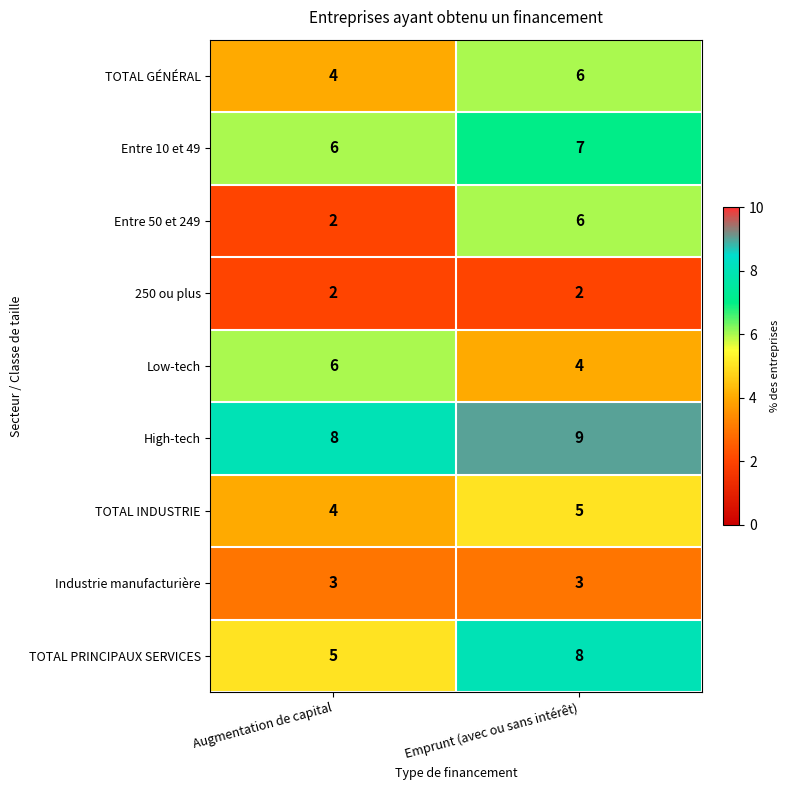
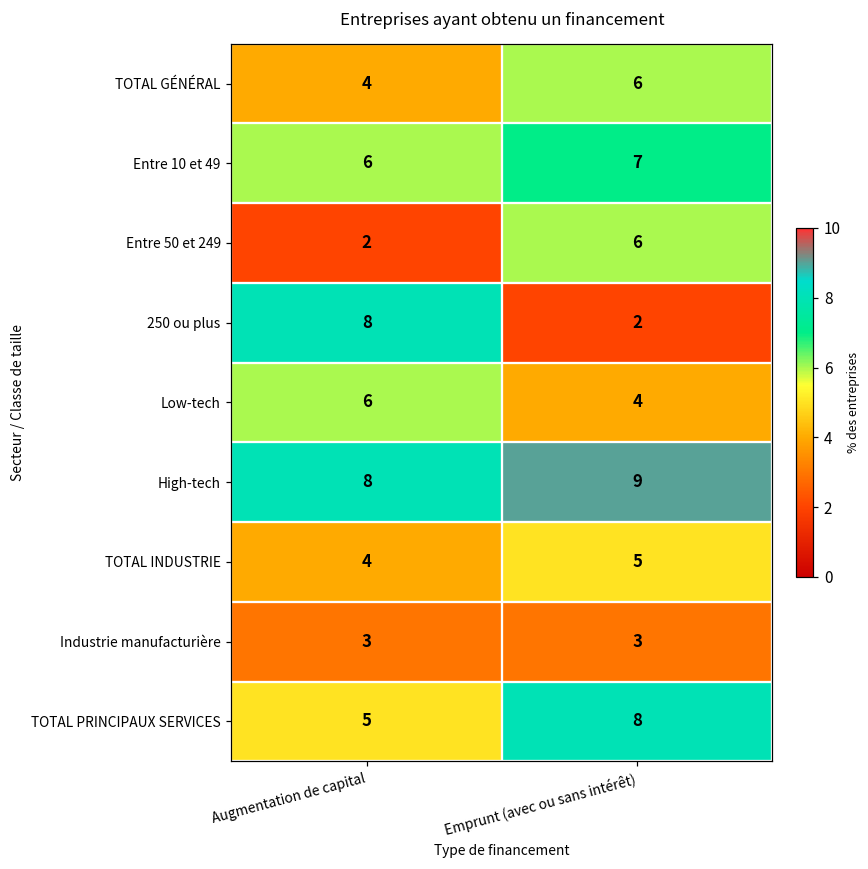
  {
    "TOTAL GÉNÉRAL": {
      "Augmentation de capital": 4,
      "Emprunt (avec ou sans intérêt)": 6
    },
    "Entre 10 et 49": {
      "Augmentation de capital": 6,
      "Emprunt (avec ou sans intérêt)": 7
    },
    "Entre 50 et 249": {
      "Augmentation de capital": 2,
      "Emprunt (avec ou sans intérêt)": 6
    },
    "250 ou plus": {
-     "Augmentation de capital": 2,
+     "Augmentation de capital": 8,
      "Emprunt (avec ou sans intérêt)": 2
    },
    "Low-tech": {
      "Augmentation de capital": 6,
      "Emprunt (avec ou sans intérêt)": 4
    },
    "High-tech": {
      "Augmentation de capital": 8,
      "Emprunt (avec ou sans intérêt)": 9
    },
    "TOTAL INDUSTRIE": {
      "Augmentation de capital": 4,
      "Emprunt (avec ou sans intérêt)": 5
    },
    "Industrie manufacturière": {
      "Augmentation de capital": 3,
      "Emprunt (avec ou sans intérêt)": 3
    },
    "TOTAL PRINCIPAUX SERVICES": {
      "Augmentation de capital": 5,
      "Emprunt (avec ou sans intérêt)": 8
    }
  }
